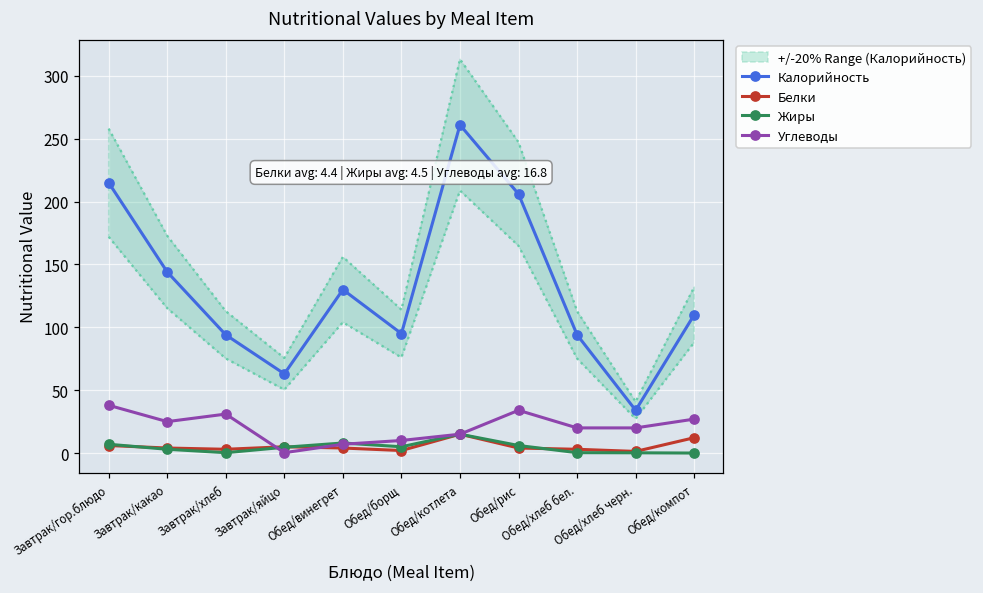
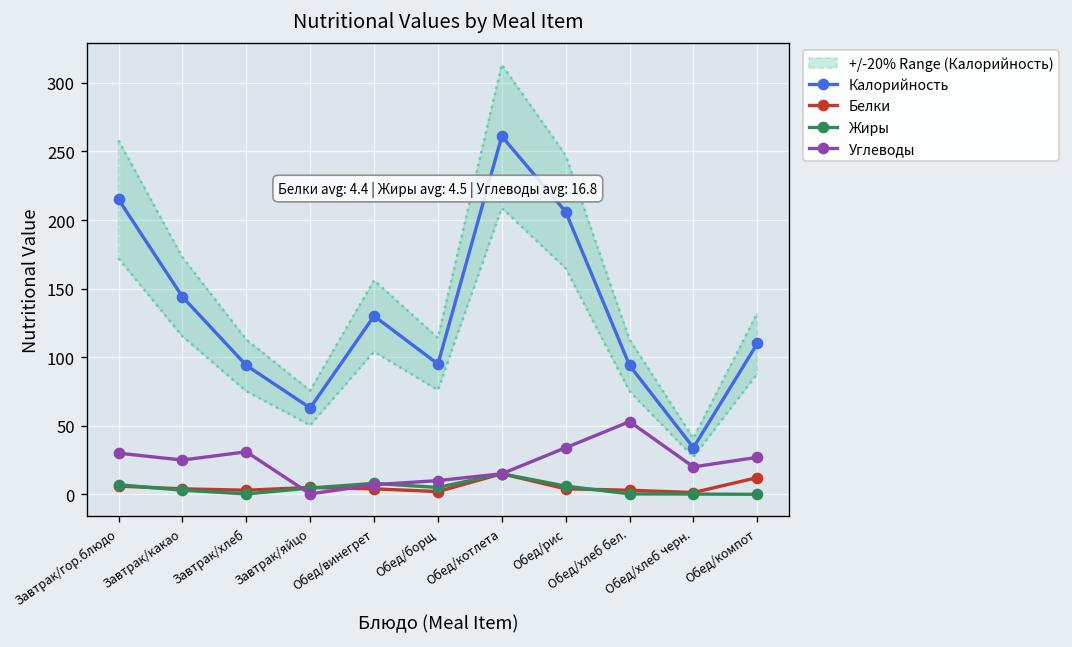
  {
    "Калорийность": {
      "Завтрак/гор.блюдо": 215,
      "Завтрак/какао": 144,
      "Завтрак/хлеб": 94,
      "Завтрак/яйцо": 63,
      "Обед/винегрет": 130,
      "Обед/борщ": 95,
      "Обед/котлета": 261,
      "Обед/рис": 206,
      "Обед/хлеб бел.": 94,
      "Обед/хлеб черн.": 34,
      "Обед/компот": 110
    },
    "Белки": {
      "Завтрак/хлеб": 3,
      "Обед/винегрет": 4,
      "Обед/борщ": 2,
      "Обед/хлеб бел.": 3,
      "Обед/компот": 12
    },
    "Жиры": {
      "Завтрак/хлеб": 0,
      "Обед/борщ": 5,
      "Обед/хлеб бел.": 0,
      "Обед/компот": 0
    },
    "Углеводы": {
-     "Завтрак/гор.блюдо": 38,
+     "Завтрак/гор.блюдо": 30,
      "Завтрак/какао": 25,
      "Завтрак/хлеб": 31,
      "Завтрак/яйцо": 0,
      "Обед/борщ": 10,
      "Обед/рис": 34,
-     "Обед/хлеб бел.": 20,
+     "Обед/хлеб бел.": 53,
      "Обед/хлеб черн.": 20,
      "Обед/компот": 27
    }
  }
